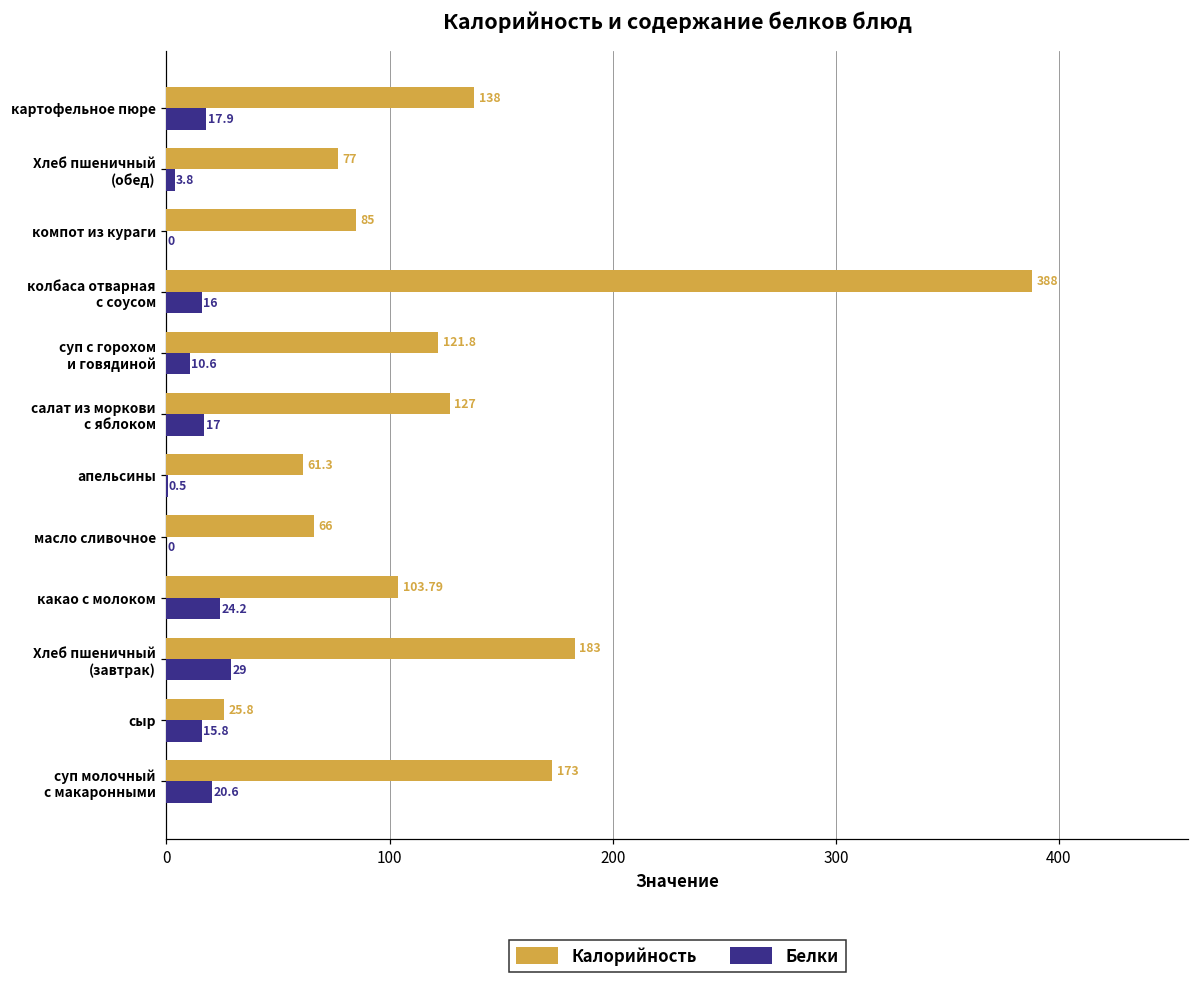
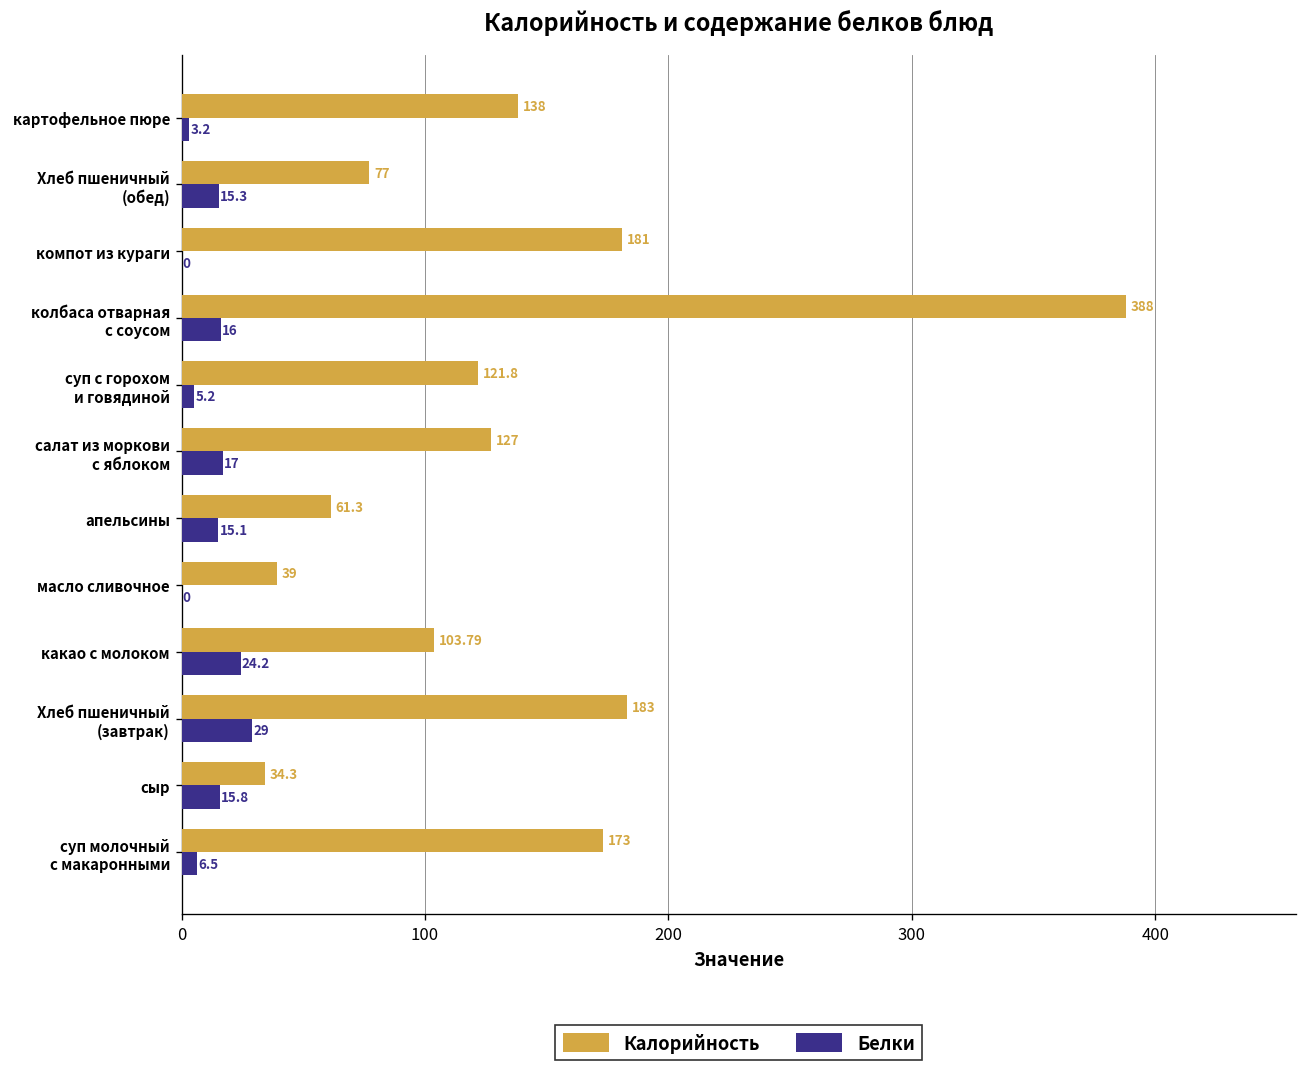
  {
    "Калорийность": {
      "картофельное пюре": 138,
      "Хлеб пшеничный (обед)": 77,
-     "компот из кураги": 85,
+     "компот из кураги": 181,
      "колбаса отварная с соусом": 388,
      "суп с горохом и говядиной": 121.8,
      "салат из моркови с яблоком": 127,
      "апельсины": 61.3,
-     "масло сливочное": 66,
+     "масло сливочное": 39,
      "какао с молоком": 103.79,
      "Хлеб пшеничный (завтрак)": 183,
-     "сыр": 25.8,
+     "сыр": 34.3,
      "суп молочный с макаронными": 173
    },
    "Белки": {
-     "картофельное пюре": 17.9,
-     "Хлеб пшеничный (обед)": 3.8,
+     "картофельное пюре": 3.2,
+     "Хлеб пшеничный (обед)": 15.3,
      "компот из кураги": 0,
      "колбаса отварная с соусом": 16,
-     "суп с горохом и говядиной": 10.6,
+     "суп с горохом и говядиной": 5.2,
      "салат из моркови с яблоком": 17,
-     "апельсины": 0.5,
+     "апельсины": 15.1,
      "масло сливочное": 0,
      "какао с молоком": 24.2,
      "Хлеб пшеничный (завтрак)": 29,
      "сыр": 15.8,
-     "суп молочный с макаронными": 20.6
+     "суп молочный с макаронными": 6.5
    }
  }
